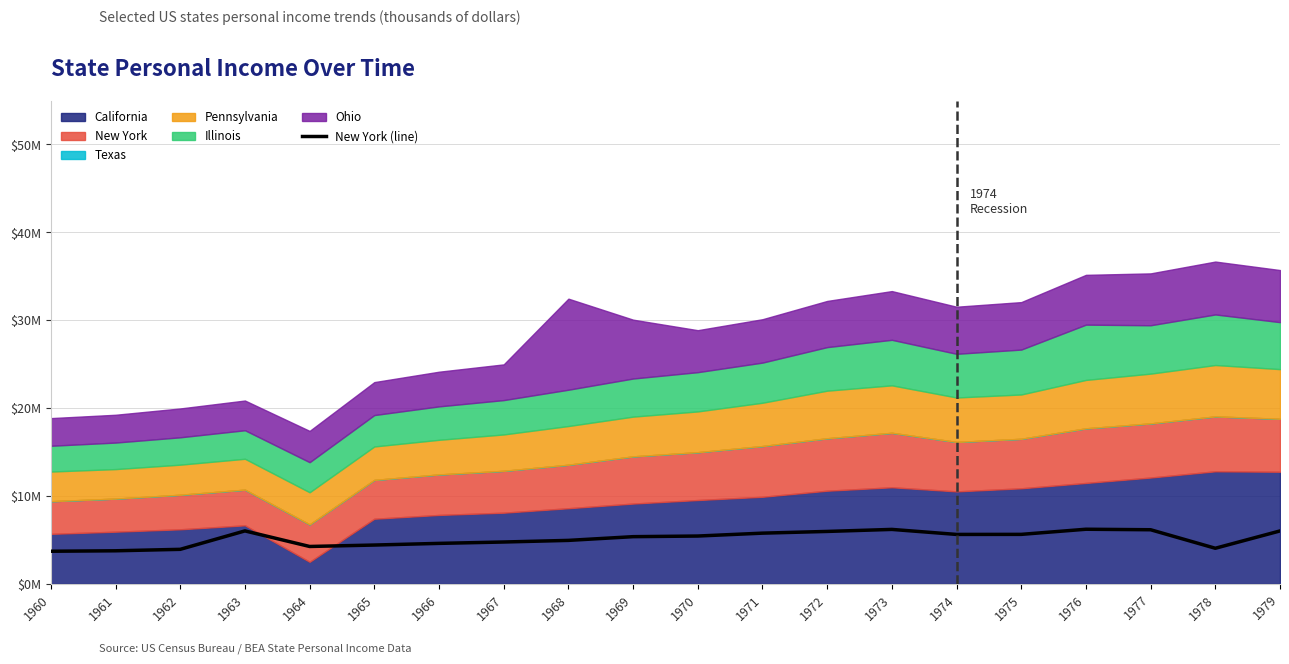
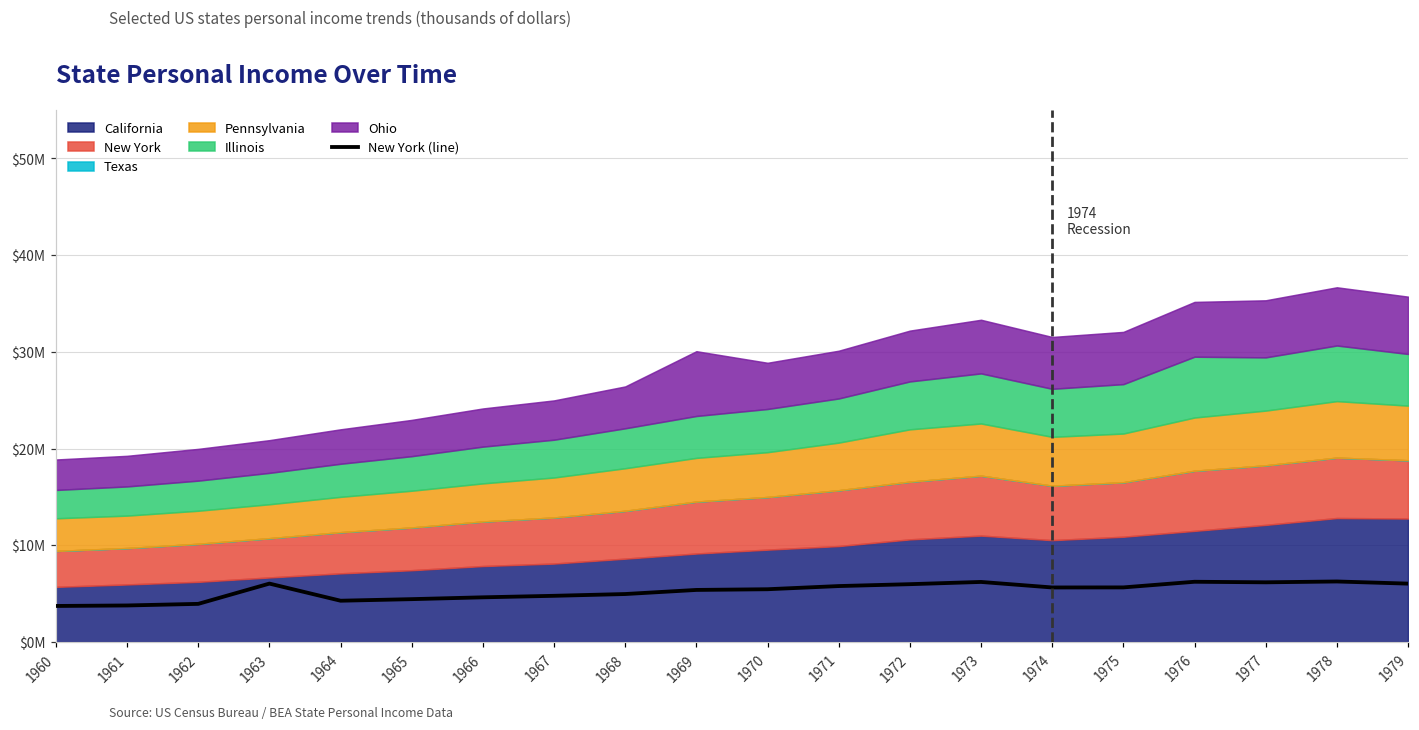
  {
    "New York (line)": {
      "1960": "$4000000",
      "1961": "$4000000",
      "1962": "$4000000",
      "1963": "$6000000",
      "1964": "$4000000",
      "1965": "$4000000",
      "1966": "$5000000",
      "1967": "$5000000",
      "1968": "$5000000",
      "1969": "$5000000",
      "1970": "$5000000",
      "1971": "$6000000",
      "1972": "$6000000",
      "1973": "$6000000",
      "1974": "$6000000",
      "1975": "$6000000",
      "1976": "$6000000",
      "1977": "$6000000",
-     "1978": "$4000000",
+     "1978": "$6000000",
      "1979": "$6000000"
    },
    "California": {
      "1960": "$6000000",
      "1961": "$6000000",
      "1962": "$6000000",
      "1963": "$7000000",
-     "1964": "$3000000",
+     "1964": "$7000000",
      "1965": "$7000000",
      "1966": "$8000000",
      "1967": "$8000000",
      "1968": "$9000000",
      "1969": "$9000000",
      "1970": "$10000000",
      "1971": "$10000000",
      "1972": "$11000000",
      "1973": "$11000000",
      "1974": "$11000000",
      "1975": "$11000000",
      "1976": "$11000000",
      "1977": "$12000000",
      "1978": "$13000000",
      "1979": "$13000000"
    },
    "Pennsylvania": {
      "1960": "$3000000",
      "1961": "$3000000",
      "1962": "$3000000",
      "1963": "$4000000",
      "1964": "$4000000",
      "1965": "$4000000",
      "1966": "$4000000",
      "1967": "$4000000",
      "1968": "$4000000",
      "1969": "$5000000",
      "1970": "$5000000",
      "1971": "$5000000",
      "1972": "$5000000",
      "1973": "$5000000",
      "1974": "$5000000",
      "1975": "$5000000",
      "1976": "$6000000",
      "1977": "$6000000",
      "1978": "$6000000",
      "1979": "$6000000"
    },
    "Illinois": {
      "1960": "$3000000",
      "1961": "$3000000",
      "1962": "$3000000",
      "1963": "$3000000",
      "1964": "$3000000",
      "1965": "$4000000",
      "1966": "$4000000",
      "1967": "$4000000",
      "1968": "$4000000",
      "1969": "$4000000",
      "1970": "$4000000",
      "1971": "$5000000",
      "1972": "$5000000",
      "1973": "$5000000",
      "1974": "$5000000",
      "1975": "$5000000",
      "1976": "$6000000",
      "1977": "$6000000",
      "1978": "$6000000",
      "1979": "$5000000"
    },
    "Ohio": {
      "1960": "$3000000",
      "1961": "$3000000",
      "1962": "$3000000",
      "1963": "$3000000",
      "1964": "$4000000",
      "1965": "$4000000",
      "1966": "$4000000",
      "1967": "$4000000",
-     "1968": "$10000000",
+     "1968": "$4000000",
      "1969": "$7000000",
      "1970": "$5000000",
      "1971": "$5000000",
      "1972": "$5000000",
      "1973": "$6000000",
      "1974": "$5000000",
      "1975": "$5000000",
      "1976": "$6000000",
      "1977": "$6000000",
      "1978": "$6000000",
      "1979": "$6000000"
    }
  }
